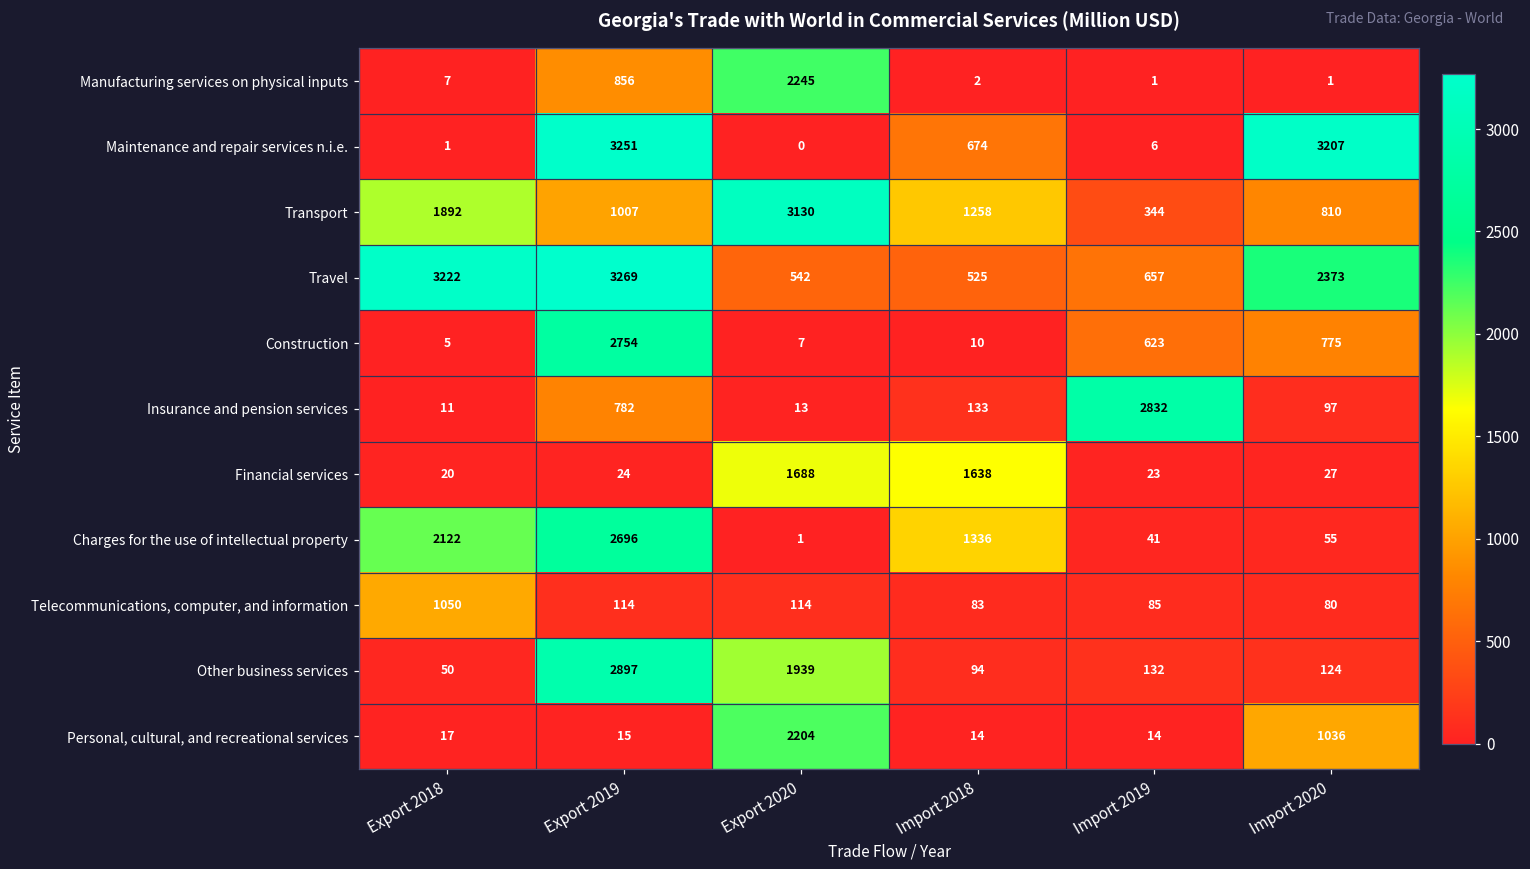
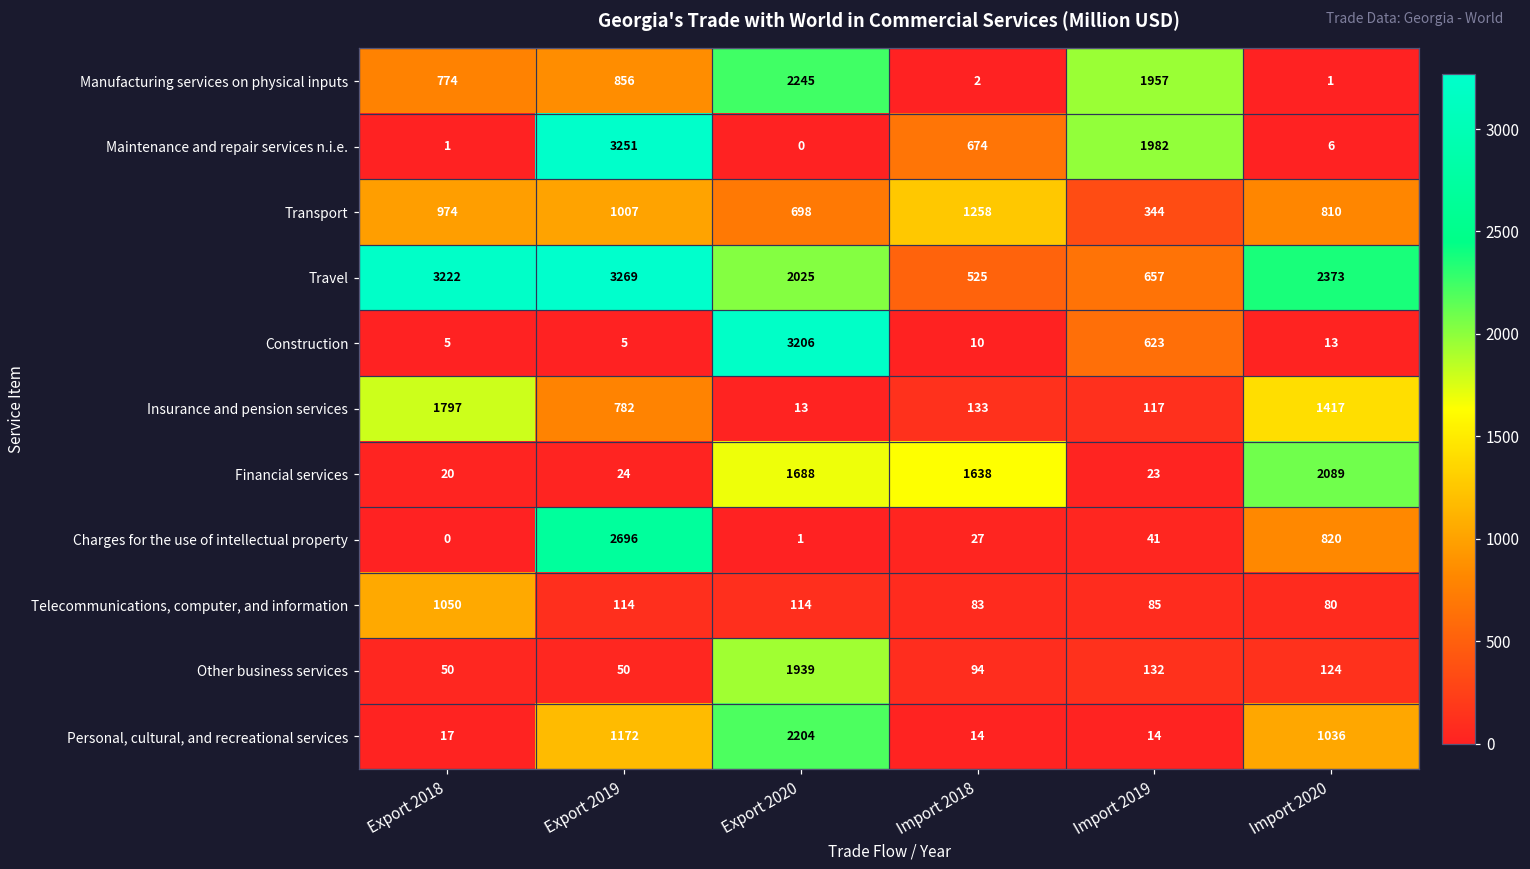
  {
    "Manufacturing services on physical inputs": {
-     "Export 2018": 7,
+     "Export 2018": 774,
      "Export 2019": 856,
      "Export 2020": 2245,
      "Import 2018": 2,
-     "Import 2019": 1,
+     "Import 2019": 1957,
      "Import 2020": 1
    },
    "Maintenance and repair services n.i.e.": {
      "Export 2018": 1,
      "Export 2019": 3251,
      "Export 2020": 0,
      "Import 2018": 674,
-     "Import 2019": 6,
-     "Import 2020": 3207
+     "Import 2019": 1982,
+     "Import 2020": 6
    },
    "Transport": {
-     "Export 2018": 1892,
+     "Export 2018": 974,
      "Export 2019": 1007,
-     "Export 2020": 3130,
+     "Export 2020": 698,
      "Import 2018": 1258,
      "Import 2019": 344,
      "Import 2020": 810
    },
    "Travel": {
      "Export 2018": 3222,
      "Export 2019": 3269,
-     "Export 2020": 542,
+     "Export 2020": 2025,
      "Import 2018": 525,
      "Import 2019": 657,
      "Import 2020": 2373
    },
    "Construction": {
      "Export 2018": 5,
-     "Export 2019": 2754,
-     "Export 2020": 7,
+     "Export 2019": 5,
+     "Export 2020": 3206,
      "Import 2018": 10,
      "Import 2019": 623,
-     "Import 2020": 775
+     "Import 2020": 13
    },
    "Insurance and pension services": {
-     "Export 2018": 11,
+     "Export 2018": 1797,
      "Export 2019": 782,
      "Export 2020": 13,
      "Import 2018": 133,
-     "Import 2019": 2832,
-     "Import 2020": 97
+     "Import 2019": 117,
+     "Import 2020": 1417
    },
    "Financial services": {
      "Export 2018": 20,
      "Export 2019": 24,
      "Export 2020": 1688,
      "Import 2018": 1638,
      "Import 2019": 23,
-     "Import 2020": 27
+     "Import 2020": 2089
    },
    "Charges for the use of intellectual property": {
-     "Export 2018": 2122,
+     "Export 2018": 0,
      "Export 2019": 2696,
      "Export 2020": 1,
-     "Import 2018": 1336,
+     "Import 2018": 27,
      "Import 2019": 41,
-     "Import 2020": 55
+     "Import 2020": 820
    },
    "Telecommunications, computer, and information": {
      "Export 2018": 1050,
      "Export 2019": 114,
      "Export 2020": 114,
      "Import 2018": 83,
      "Import 2019": 85,
      "Import 2020": 80
    },
    "Other business services": {
      "Export 2018": 50,
-     "Export 2019": 2897,
+     "Export 2019": 50,
      "Export 2020": 1939,
      "Import 2018": 94,
      "Import 2019": 132,
      "Import 2020": 124
    },
    "Personal, cultural, and recreational services": {
      "Export 2018": 17,
-     "Export 2019": 15,
+     "Export 2019": 1172,
      "Export 2020": 2204,
      "Import 2018": 14,
      "Import 2019": 14,
      "Import 2020": 1036
    }
  }
